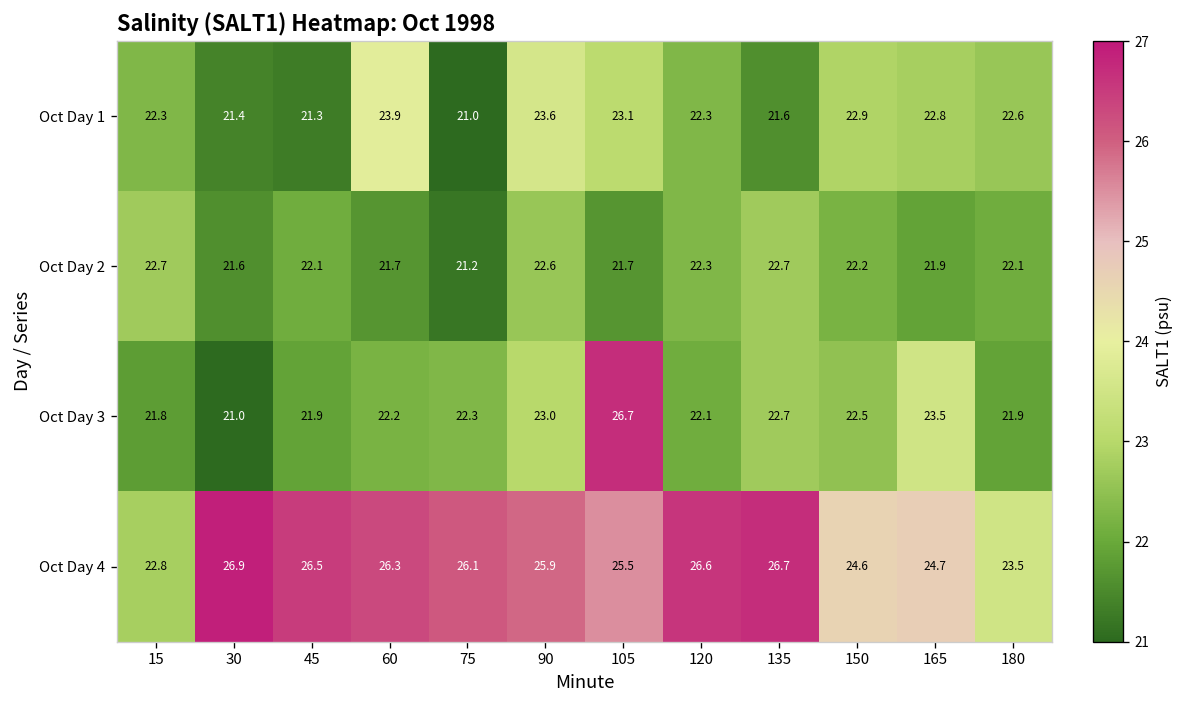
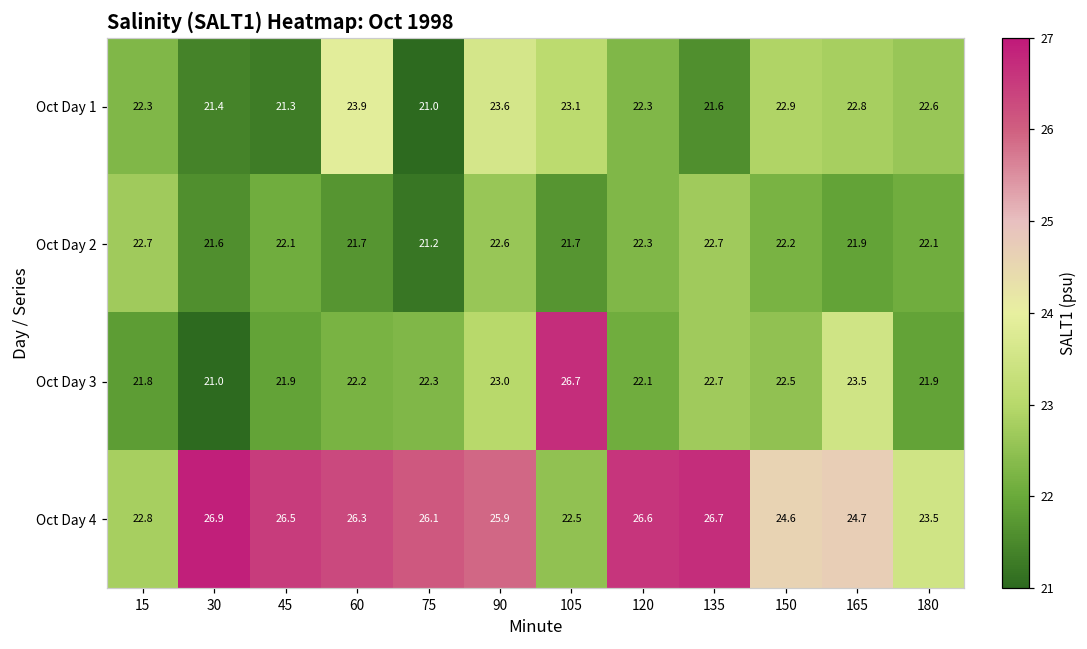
  {
    "Oct Day 1": {
      "15": 22.3,
      "30": 21.4,
      "45": 21.3,
      "60": 23.9,
      "75": 21.0,
      "90": 23.6,
      "105": 23.1,
      "120": 22.3,
      "135": 21.6,
      "150": 22.9,
      "165": 22.8,
      "180": 22.6
    },
    "Oct Day 2": {
      "15": 22.7,
      "30": 21.6,
      "45": 22.1,
      "60": 21.7,
      "75": 21.2,
      "90": 22.6,
      "105": 21.7,
      "120": 22.3,
      "135": 22.7,
      "150": 22.2,
      "165": 21.9,
      "180": 22.1
    },
    "Oct Day 3": {
      "15": 21.8,
      "30": 21.0,
      "45": 21.9,
      "60": 22.2,
      "75": 22.3,
      "90": 23.0,
      "105": 26.7,
      "120": 22.1,
      "135": 22.7,
      "150": 22.5,
      "165": 23.5,
      "180": 21.9
    },
    "Oct Day 4": {
      "15": 22.8,
      "30": 26.9,
      "45": 26.5,
      "60": 26.3,
      "75": 26.1,
      "90": 25.9,
-     "105": 25.5,
+     "105": 22.5,
      "120": 26.6,
      "135": 26.7,
      "150": 24.6,
      "165": 24.7,
      "180": 23.5
    }
  }
